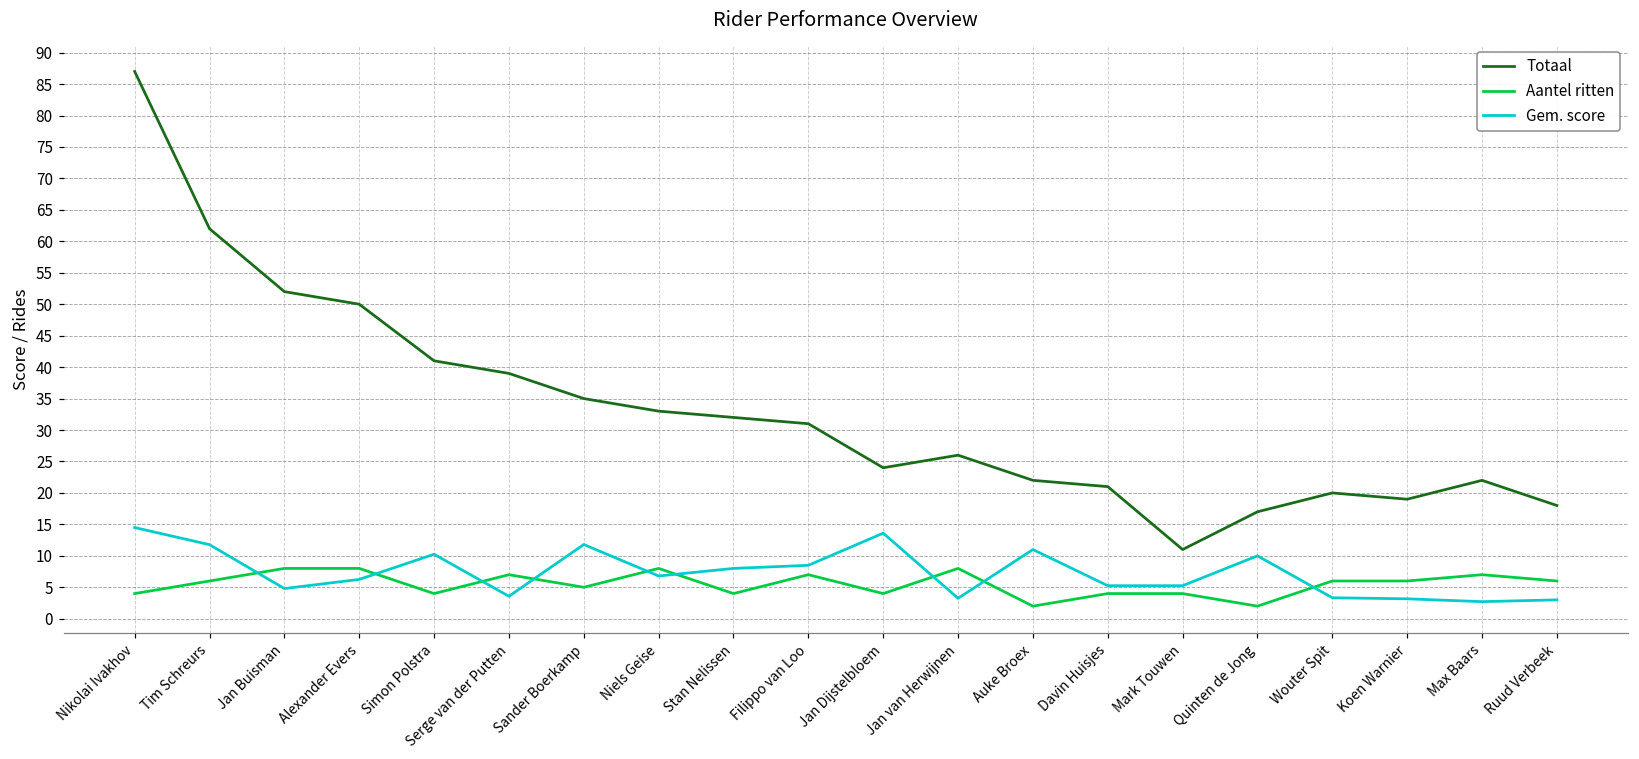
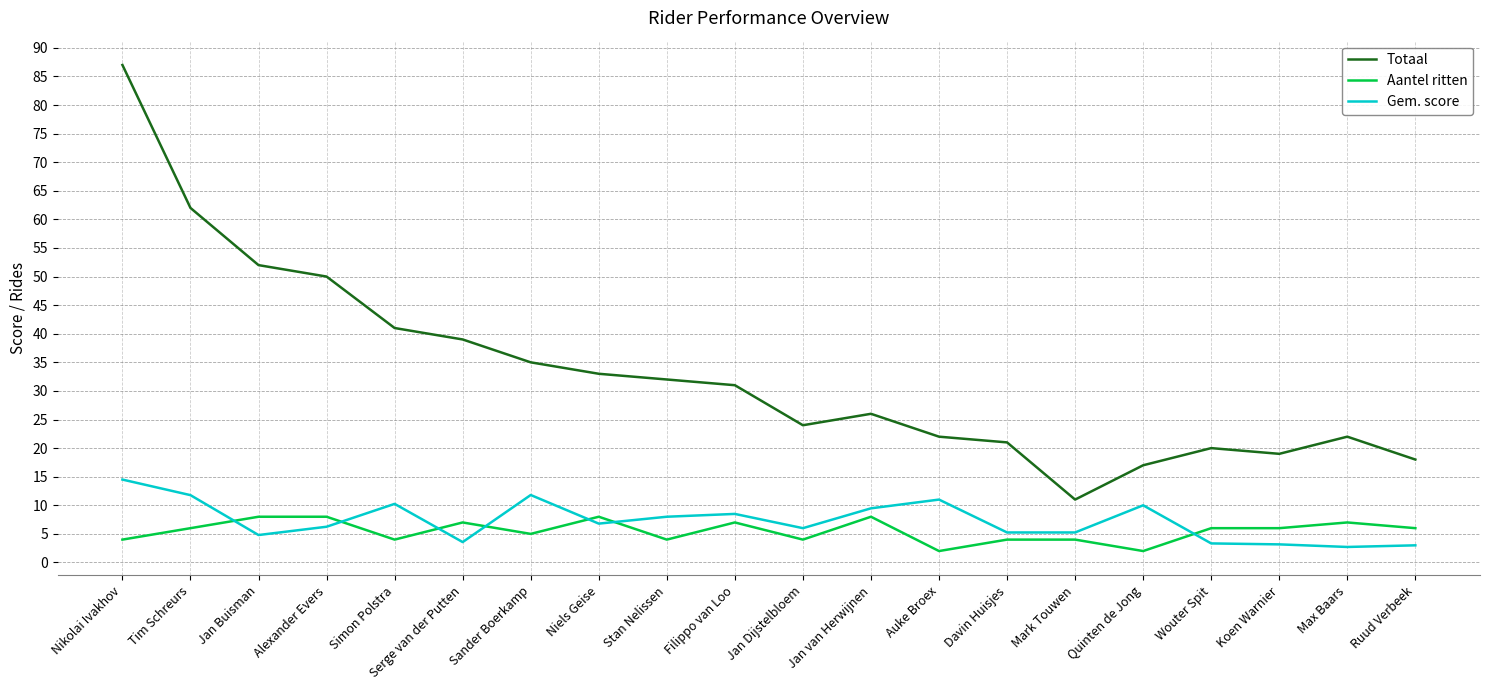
  {
    "Totaal": {
      "Nikolai Ivakhov": 87,
      "Tim Schreurs": 62,
      "Jan Buisman": 52,
      "Alexander Evers": 50,
      "Simon Polstra": 41,
      "Serge van der Putten": 39,
      "Sander Boerkamp": 35,
      "Niels Geise": 33,
      "Stan Nelissen": 32,
      "Filippo van Loo": 31,
      "Jan Dijstelbloem": 24,
      "Jan van Herwijnen": 26,
      "Auke Broex": 22,
      "Davin Huisjes": 21,
      "Mark Touwen": 11,
      "Quinten de Jong": 17,
      "Wouter Spit": 20,
      "Koen Warnier": 19,
      "Max Baars": 22,
      "Ruud Verbeek": 18
    },
    "Aantel ritten": {
      "Nikolai Ivakhov": 4,
      "Tim Schreurs": 6,
      "Jan Buisman": 8,
      "Alexander Evers": 8,
      "Simon Polstra": 4,
      "Serge van der Putten": 7,
      "Sander Boerkamp": 5,
      "Niels Geise": 8,
      "Stan Nelissen": 4,
      "Filippo van Loo": 7,
      "Jan Dijstelbloem": 4,
      "Jan van Herwijnen": 8,
      "Auke Broex": 2,
      "Davin Huisjes": 4,
      "Mark Touwen": 4,
      "Quinten de Jong": 2,
      "Wouter Spit": 6,
      "Koen Warnier": 6,
      "Max Baars": 7,
      "Ruud Verbeek": 6
    },
    "Gem. score": {
      "Nikolai Ivakhov": 15,
      "Tim Schreurs": 12,
      "Jan Buisman": 5,
      "Alexander Evers": 6,
      "Simon Polstra": 10,
      "Serge van der Putten": 4,
      "Sander Boerkamp": 12,
      "Niels Geise": 7,
      "Stan Nelissen": 8,
      "Filippo van Loo": 8,
-     "Jan Dijstelbloem": 14,
-     "Jan van Herwijnen": 3,
+     "Jan Dijstelbloem": 6,
+     "Jan van Herwijnen": 9,
      "Auke Broex": 11,
      "Davin Huisjes": 5,
      "Mark Touwen": 5,
      "Quinten de Jong": 10,
      "Wouter Spit": 3,
      "Koen Warnier": 3,
      "Max Baars": 3,
      "Ruud Verbeek": 3
    }
  }
